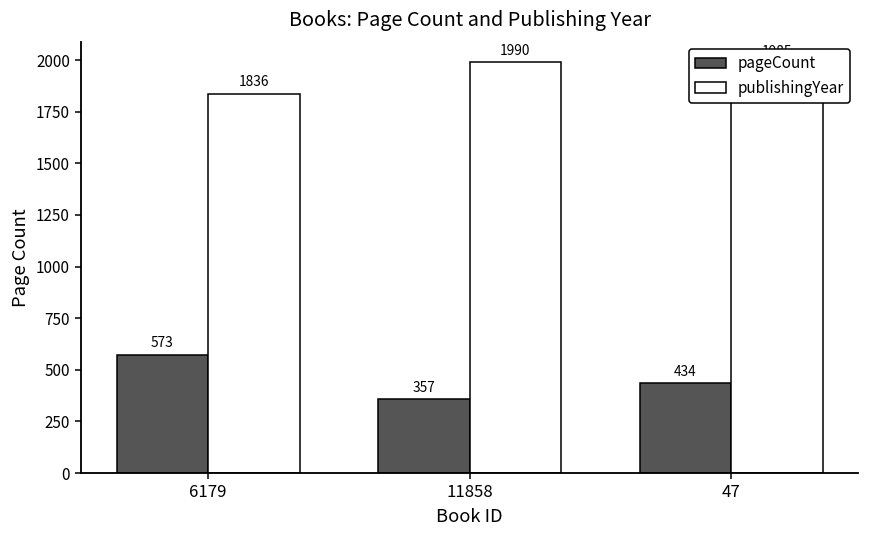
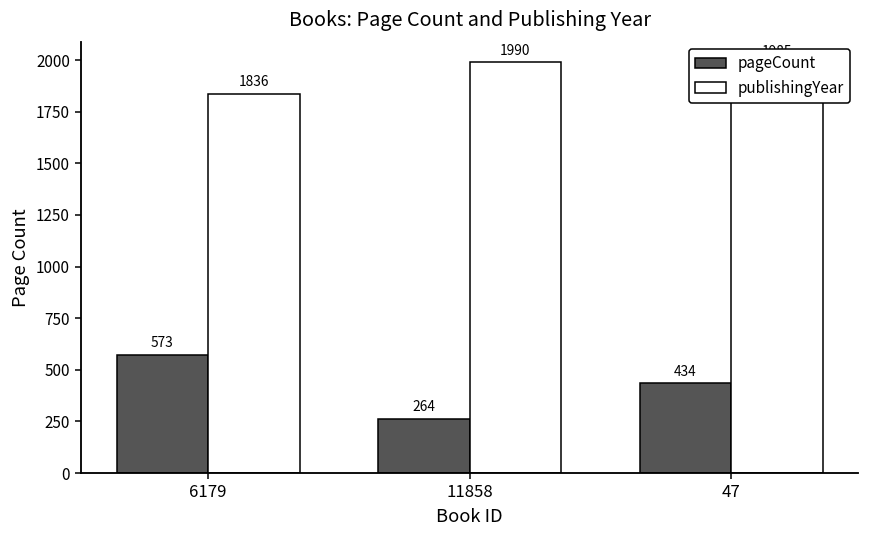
  {
    "pageCount": {
      "6179": 573,
-     "11858": 357,
+     "11858": 264,
      "47": 434
    },
    "publishingYear": {
      "6179": 1836,
      "11858": 1990
    }
  }
